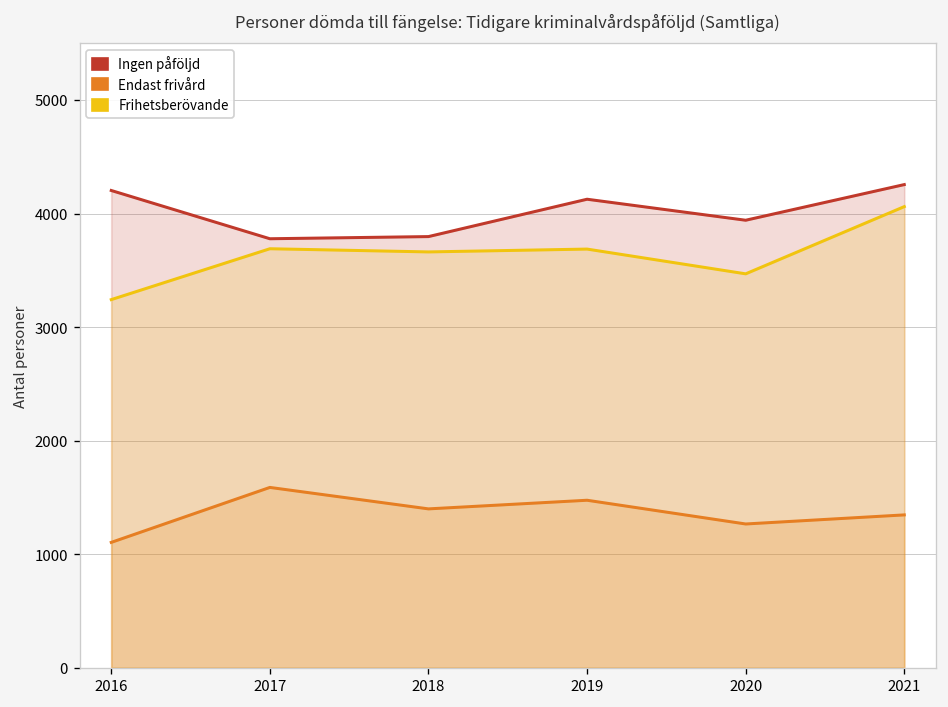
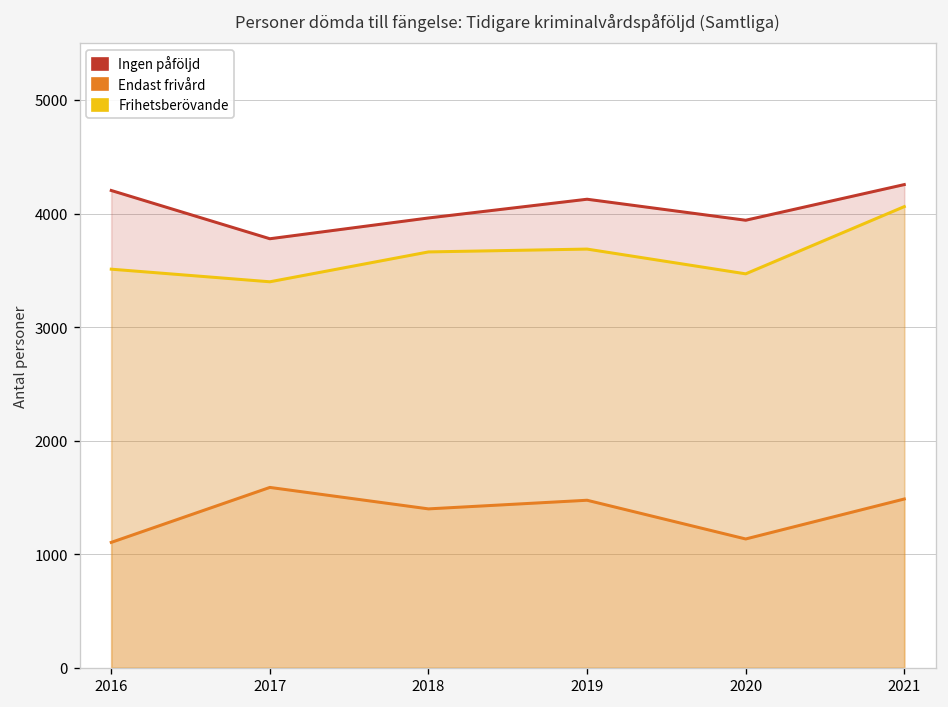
  {
    "Ingen påföljd": {
      "2016": 4200,
      "2017": 3800,
-     "2018": 3800,
+     "2018": 4000,
      "2019": 4100,
      "2020": 3900,
      "2021": 4300
    },
    "Endast frivård": {
      "2016": 1100,
      "2017": 1600,
      "2018": 1400,
      "2019": 1500,
-     "2020": 1300,
-     "2021": 1300
+     "2020": 1100,
+     "2021": 1500
    },
    "Frihetsberövande": {
-     "2016": 3200,
-     "2017": 3700,
+     "2016": 3500,
+     "2017": 3400,
      "2018": 3700,
      "2019": 3700,
      "2020": 3500,
      "2021": 4100
    }
  }
